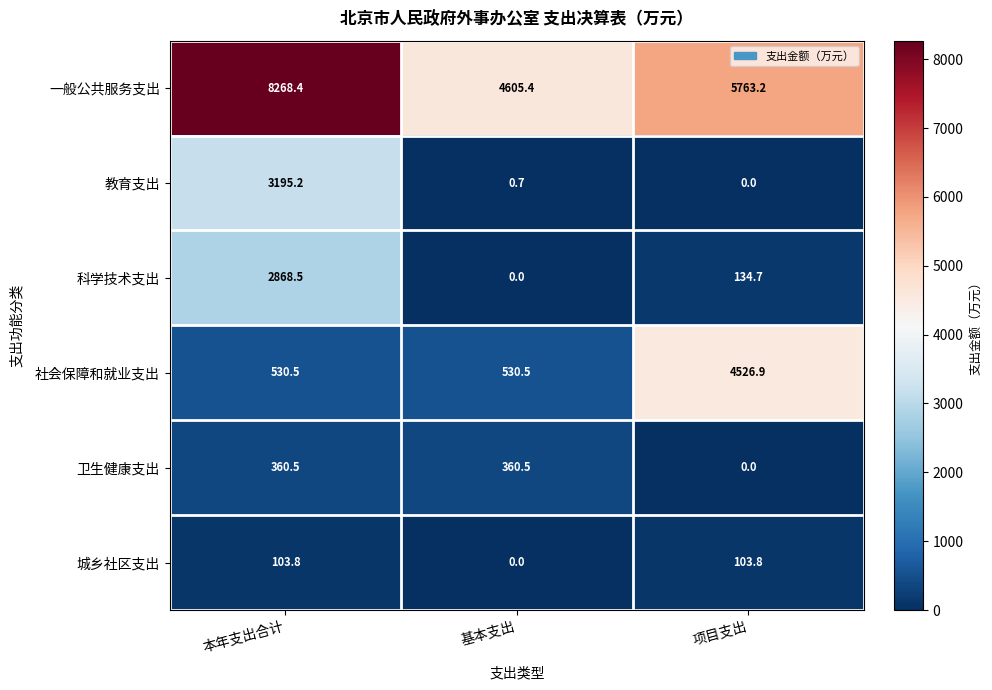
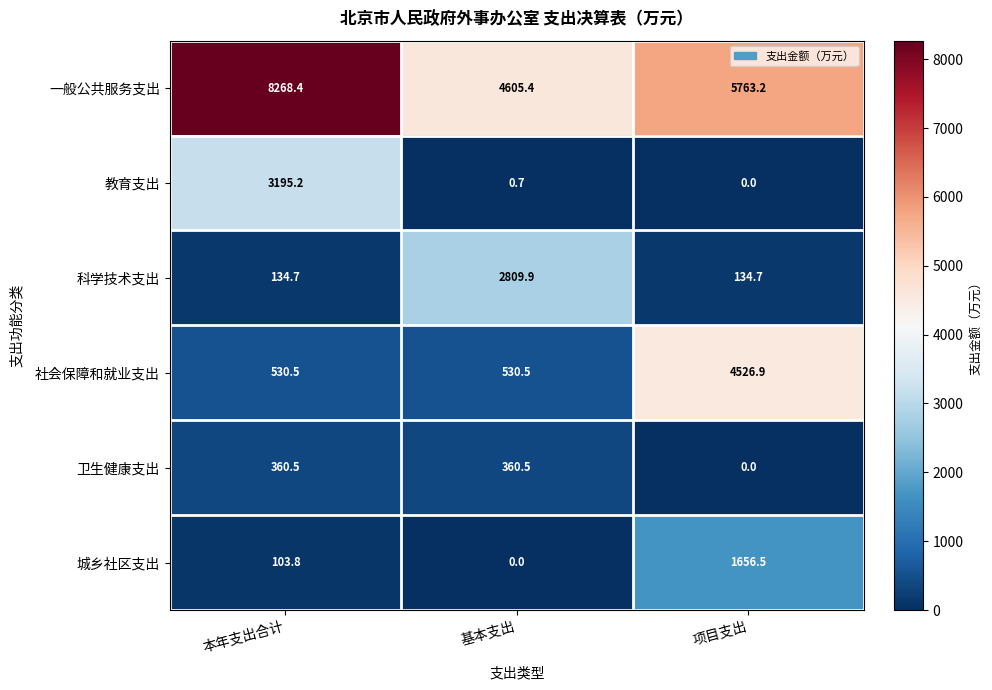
  {
    "一般公共服务支出": {
      "本年支出合计": 8268.4,
      "基本支出": 4605.4,
      "项目支出": 5763.2
    },
    "教育支出": {
      "本年支出合计": 3195.2,
      "基本支出": 0.7,
      "项目支出": 0.0
    },
    "科学技术支出": {
-     "本年支出合计": 2868.5,
-     "基本支出": 0.0,
+     "本年支出合计": 134.7,
+     "基本支出": 2809.9,
      "项目支出": 134.7
    },
    "社会保障和就业支出": {
      "本年支出合计": 530.5,
      "基本支出": 530.5,
      "项目支出": 4526.9
    },
    "卫生健康支出": {
      "本年支出合计": 360.5,
      "基本支出": 360.5,
      "项目支出": 0.0
    },
    "城乡社区支出": {
      "本年支出合计": 103.8,
      "基本支出": 0.0,
-     "项目支出": 103.8
+     "项目支出": 1656.5
    }
  }
